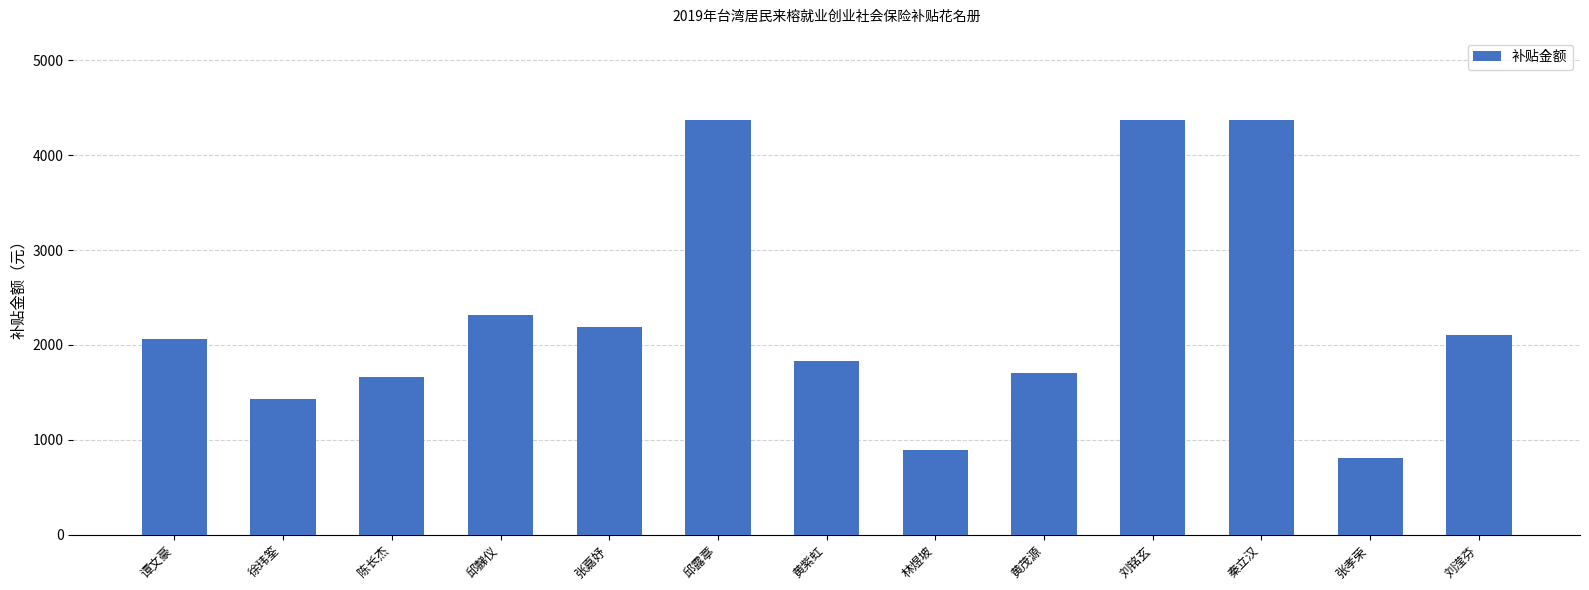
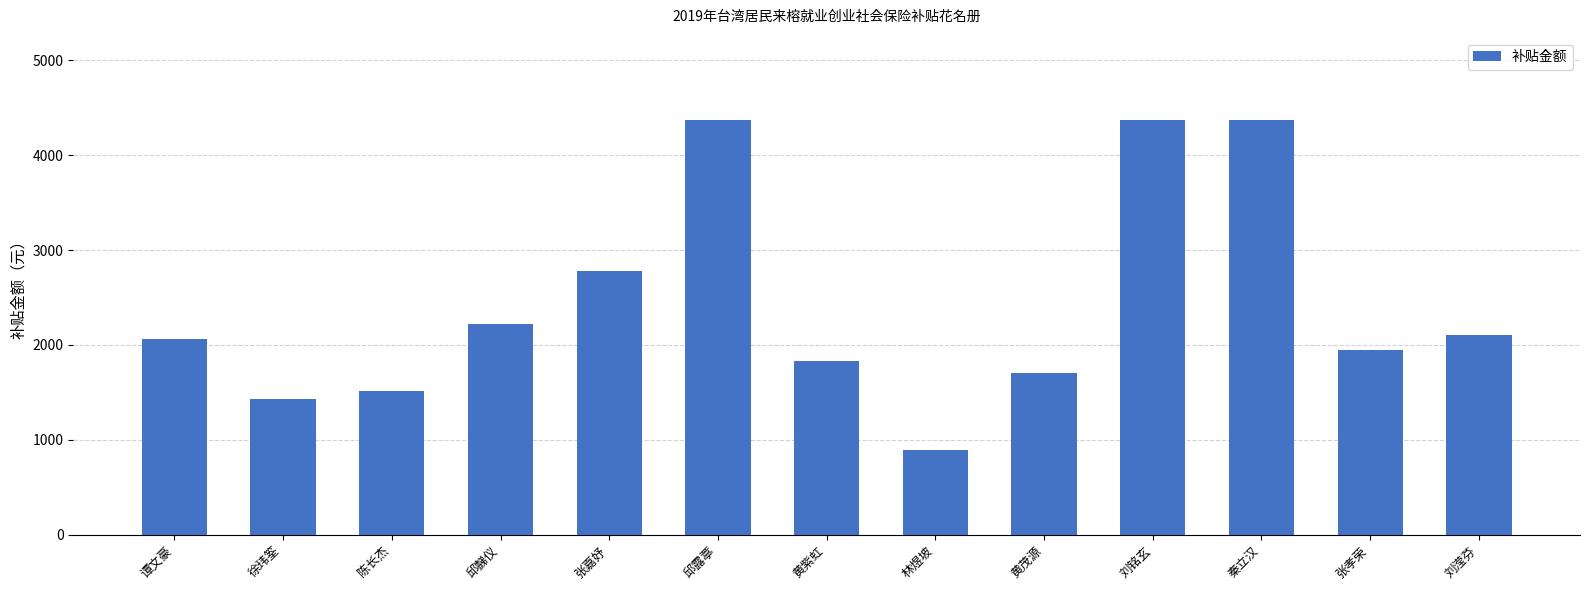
  {
    "谭文豪": 2100,
    "徐玮筌": 1400,
-   "陈长杰": 1700,
-   "邱豑仪": 2300,
-   "张嘉妤": 2200,
+   "陈长杰": 1500,
+   "邱豑仪": 2200,
+   "张嘉妤": 2800,
    "邱露葶": 4400,
    "黄紫虹": 1800,
    "林煜坡": 900,
    "黄茂源": 1700,
    "刘铭玄": 4400,
    "秦立汉": 4400,
-   "张孝荣": 800,
+   "张孝荣": 2000,
    "刘滢芬": 2100
  }
